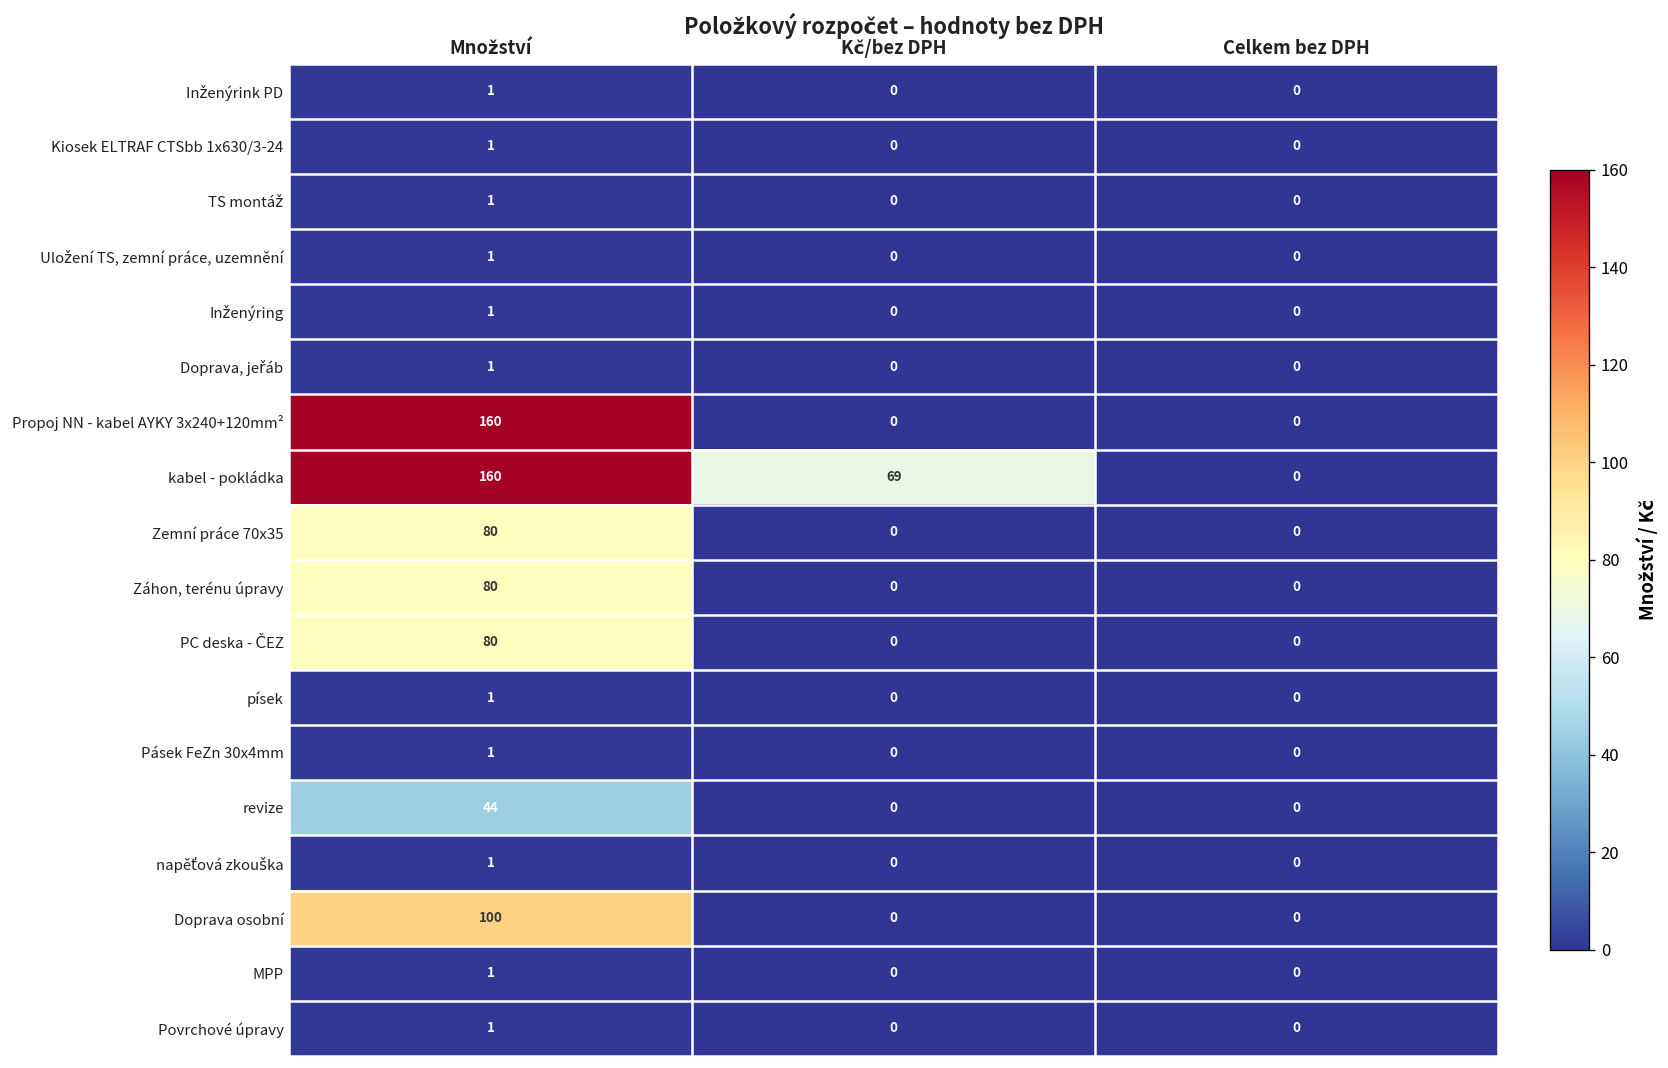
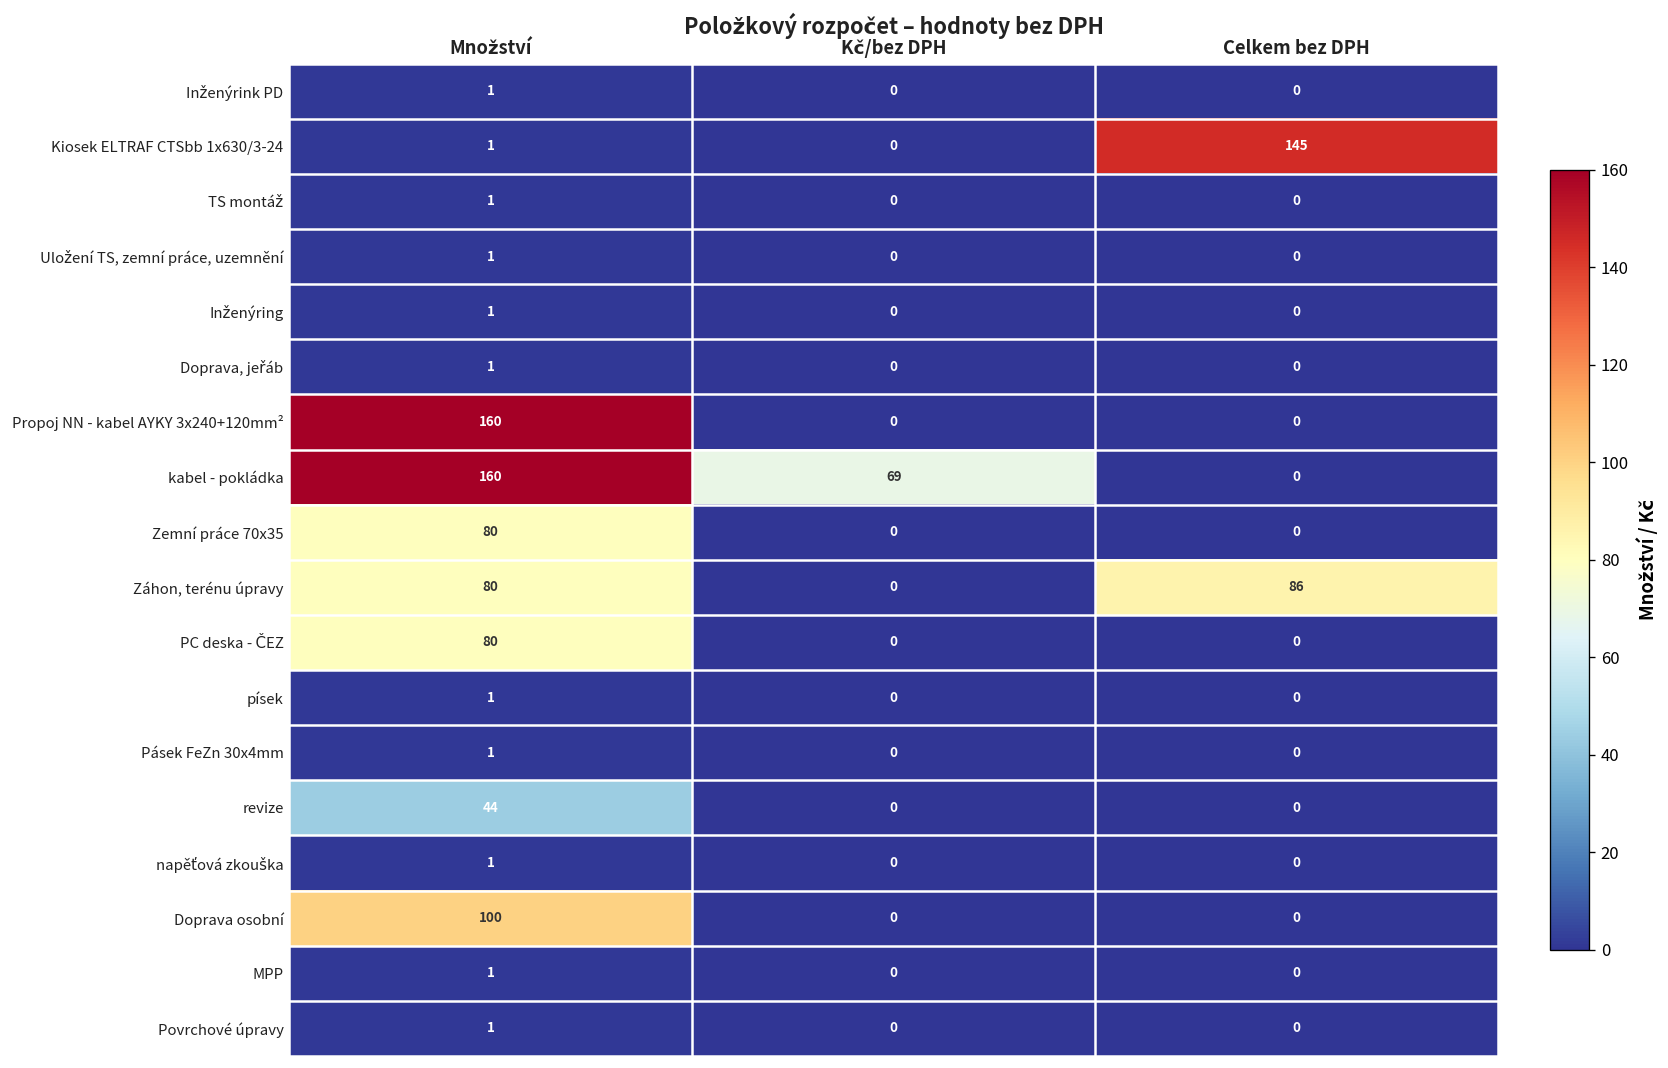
  {
    "Inženýrink PD": {
      "Množství": 1,
      "Kč/bez DPH": 0,
      "Celkem bez DPH": 0
    },
    "Kiosek ELTRAF CTSbb 1x630/3-24": {
      "Množství": 1,
      "Kč/bez DPH": 0,
-     "Celkem bez DPH": 0
+     "Celkem bez DPH": 145
    },
    "TS montáž": {
      "Množství": 1,
      "Kč/bez DPH": 0,
      "Celkem bez DPH": 0
    },
    "Uložení TS, zemní práce, uzemnění": {
      "Množství": 1,
      "Kč/bez DPH": 0,
      "Celkem bez DPH": 0
    },
    "Inženýring": {
      "Množství": 1,
      "Kč/bez DPH": 0,
      "Celkem bez DPH": 0
    },
    "Doprava, jeřáb": {
      "Množství": 1,
      "Kč/bez DPH": 0,
      "Celkem bez DPH": 0
    },
    "Propoj NN - kabel AYKY 3x240+120mm²": {
      "Množství": 160,
      "Kč/bez DPH": 0,
      "Celkem bez DPH": 0
    },
    "kabel - pokládka": {
      "Množství": 160,
      "Kč/bez DPH": 69,
      "Celkem bez DPH": 0
    },
    "Zemní práce 70x35": {
      "Množství": 80,
      "Kč/bez DPH": 0,
      "Celkem bez DPH": 0
    },
    "Záhon, terénu úpravy": {
      "Množství": 80,
      "Kč/bez DPH": 0,
-     "Celkem bez DPH": 0
+     "Celkem bez DPH": 86
    },
    "PC deska - ČEZ": {
      "Množství": 80,
      "Kč/bez DPH": 0,
      "Celkem bez DPH": 0
    },
    "písek": {
      "Množství": 1,
      "Kč/bez DPH": 0,
      "Celkem bez DPH": 0
    },
    "Pásek FeZn 30x4mm": {
      "Množství": 1,
      "Kč/bez DPH": 0,
      "Celkem bez DPH": 0
    },
    "revize": {
      "Množství": 44,
      "Kč/bez DPH": 0,
      "Celkem bez DPH": 0
    },
    "napěťová zkouška": {
      "Množství": 1,
      "Kč/bez DPH": 0,
      "Celkem bez DPH": 0
    },
    "Doprava osobní": {
      "Množství": 100,
      "Kč/bez DPH": 0,
      "Celkem bez DPH": 0
    },
    "MPP": {
      "Množství": 1,
      "Kč/bez DPH": 0,
      "Celkem bez DPH": 0
    },
    "Povrchové úpravy": {
      "Množství": 1,
      "Kč/bez DPH": 0,
      "Celkem bez DPH": 0
    }
  }
